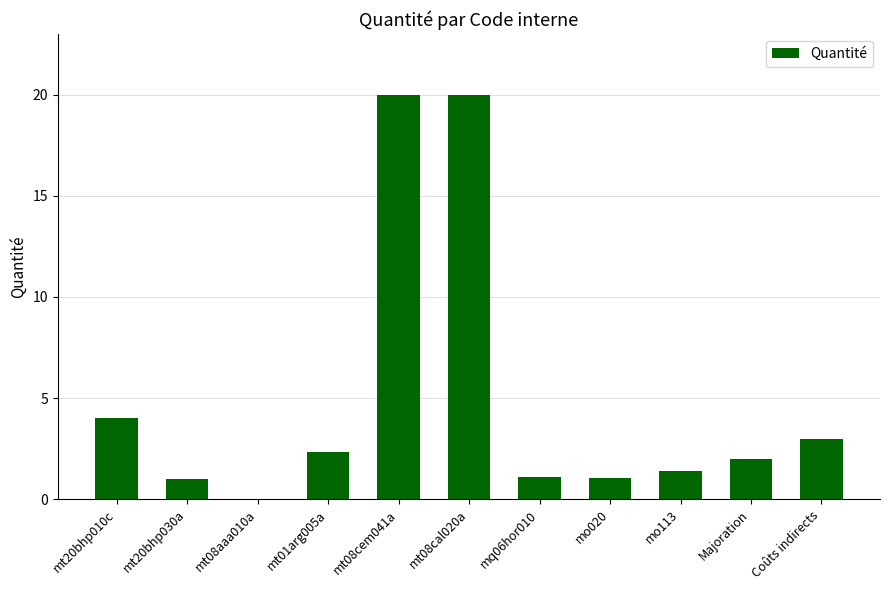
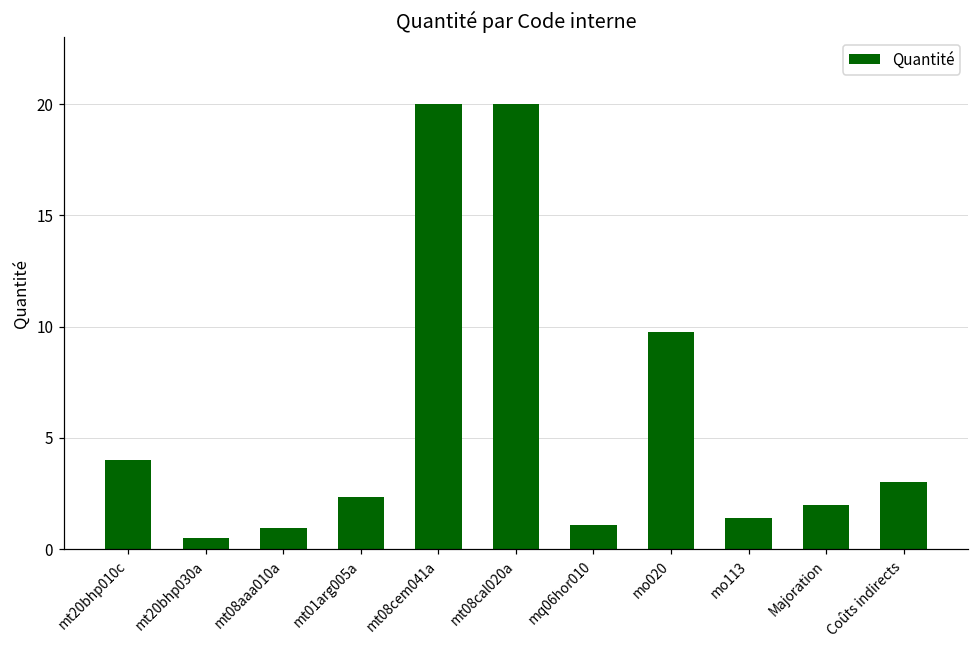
  {
    "mt20bhp010c": 4.0,
-   "mt20bhp030a": 1.0,
-   "mt08aaa010a": 0.0,
+   "mt20bhp030a": 0.5,
+   "mt08aaa010a": 0.9,
    "mt01arg005a": 2.3,
    "mt08cem041a": 20.0,
    "mt08cal020a": 20.0,
    "mq06hor010": 1.1,
-   "mo020": 1.1,
+   "mo020": 9.8,
    "mo113": 1.4,
    "Majoration": 2.0,
    "Coûts indirects": 3.0
  }
